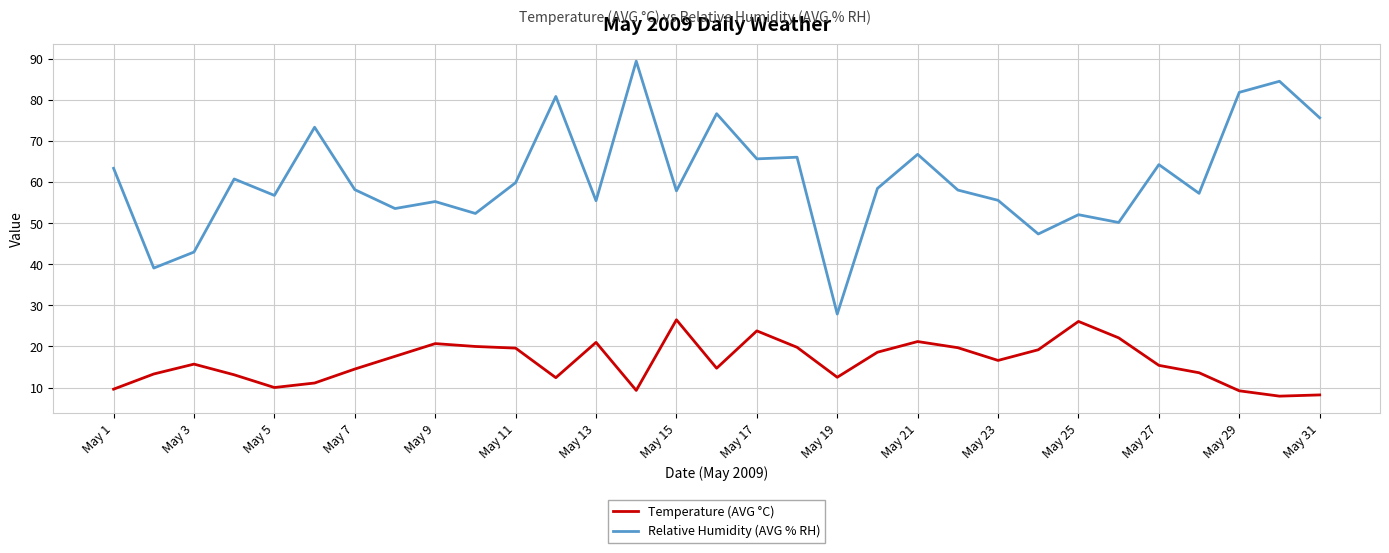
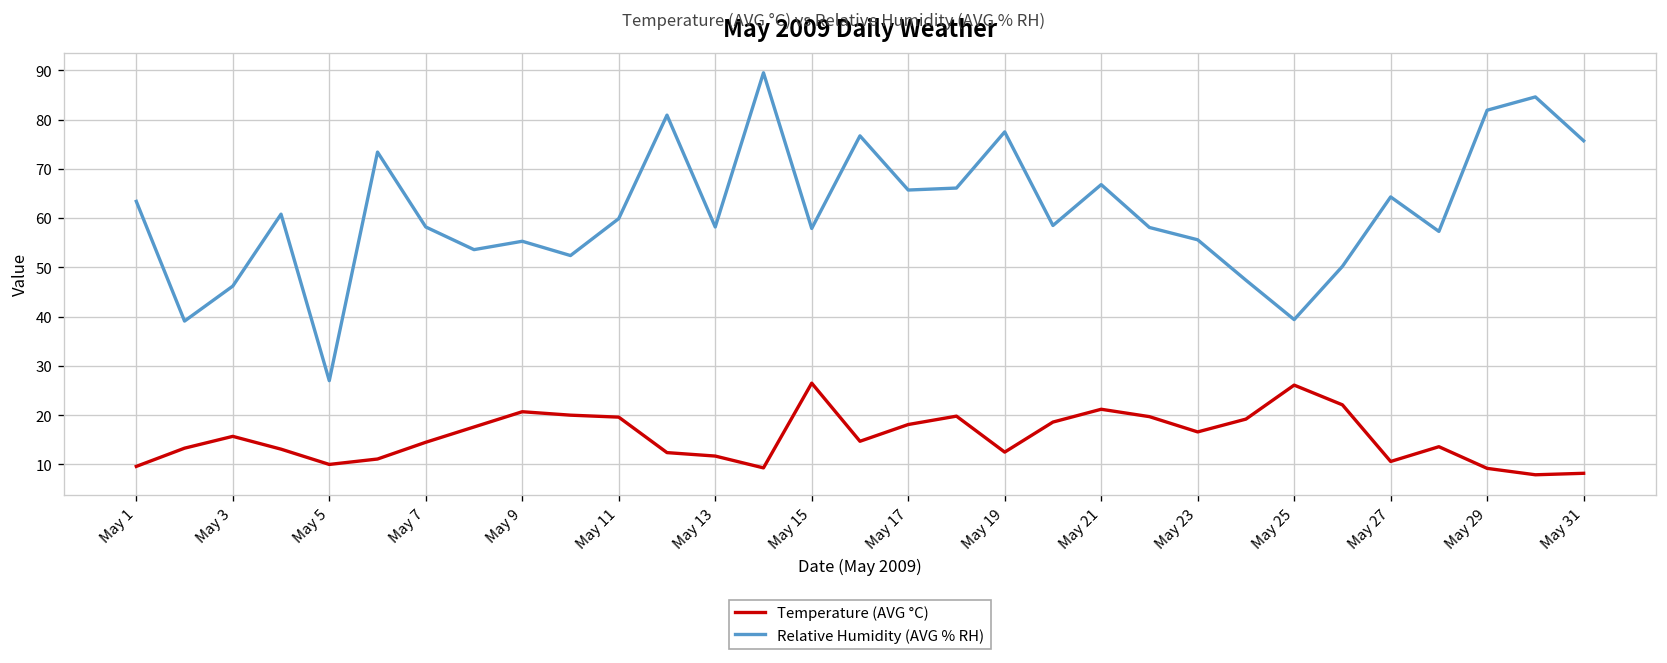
  {
    "Temperature (AVG °C)": {
      "May 1": 10,
      "May 3": 16,
      "May 5": 10,
      "May 7": 15,
      "May 9": 21,
      "May 11": 20,
-     "May 13": 21,
+     "May 13": 12,
      "May 15": 27,
-     "May 17": 24,
+     "May 17": 18,
      "May 19": 13,
      "May 21": 21,
      "May 23": 17,
      "May 25": 26,
-     "May 27": 15,
+     "May 27": 11,
      "May 29": 9,
      "May 31": 8
    },
    "Relative Humidity (AVG % RH)": {
      "May 1": 63,
-     "May 3": 43,
-     "May 5": 57,
+     "May 3": 46,
+     "May 5": 27,
      "May 7": 58,
      "May 9": 55,
      "May 11": 60,
-     "May 13": 56,
+     "May 13": 58,
      "May 15": 58,
      "May 17": 66,
-     "May 19": 28,
+     "May 19": 78,
      "May 21": 67,
      "May 23": 56,
-     "May 25": 52,
+     "May 25": 39,
      "May 27": 64,
      "May 29": 82,
      "May 31": 76
    }
  }
